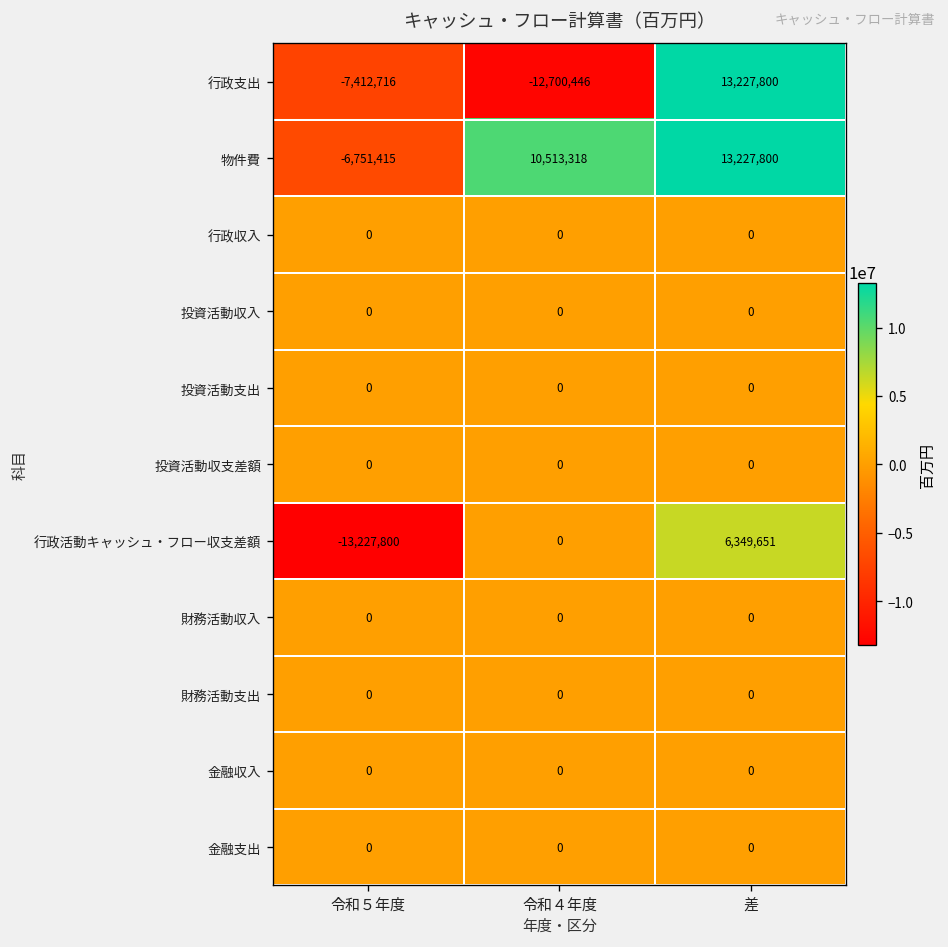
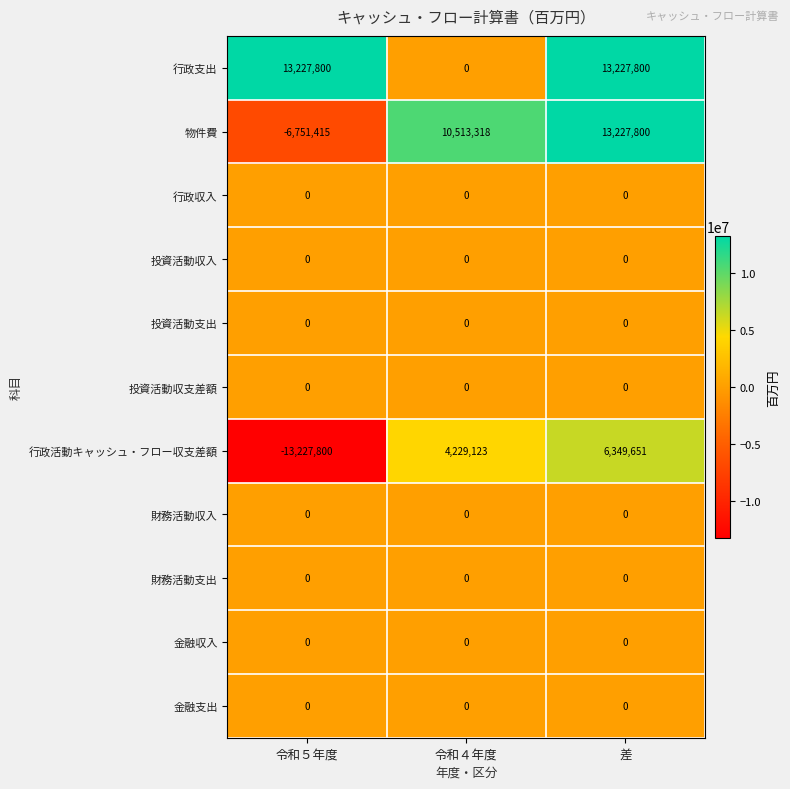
  {
    "行政支出": {
-     "令和５年度": "-7,412,716",
-     "令和４年度": "-12,700,446",
+     "令和５年度": "13,227,800",
+     "令和４年度": "0",
      "差": "13,227,800"
    },
    "物件費": {
      "令和５年度": "-6,751,415",
      "令和４年度": "10,513,318",
      "差": "13,227,800"
    },
    "行政収入": {
      "令和５年度": "0",
      "令和４年度": "0",
      "差": "0"
    },
    "投資活動収入": {
      "令和５年度": "0",
      "令和４年度": "0",
      "差": "0"
    },
    "投資活動支出": {
      "令和５年度": "0",
      "令和４年度": "0",
      "差": "0"
    },
    "投資活動収支差額": {
      "令和５年度": "0",
      "令和４年度": "0",
      "差": "0"
    },
    "行政活動キャッシュ・フロー収支差額": {
      "令和５年度": "-13,227,800",
-     "令和４年度": "0",
+     "令和４年度": "4,229,123",
      "差": "6,349,651"
    },
    "財務活動収入": {
      "令和５年度": "0",
      "令和４年度": "0",
      "差": "0"
    },
    "財務活動支出": {
      "令和５年度": "0",
      "令和４年度": "0",
      "差": "0"
    },
    "金融収入": {
      "令和５年度": "0",
      "令和４年度": "0",
      "差": "0"
    },
    "金融支出": {
      "令和５年度": "0",
      "令和４年度": "0",
      "差": "0"
    }
  }
